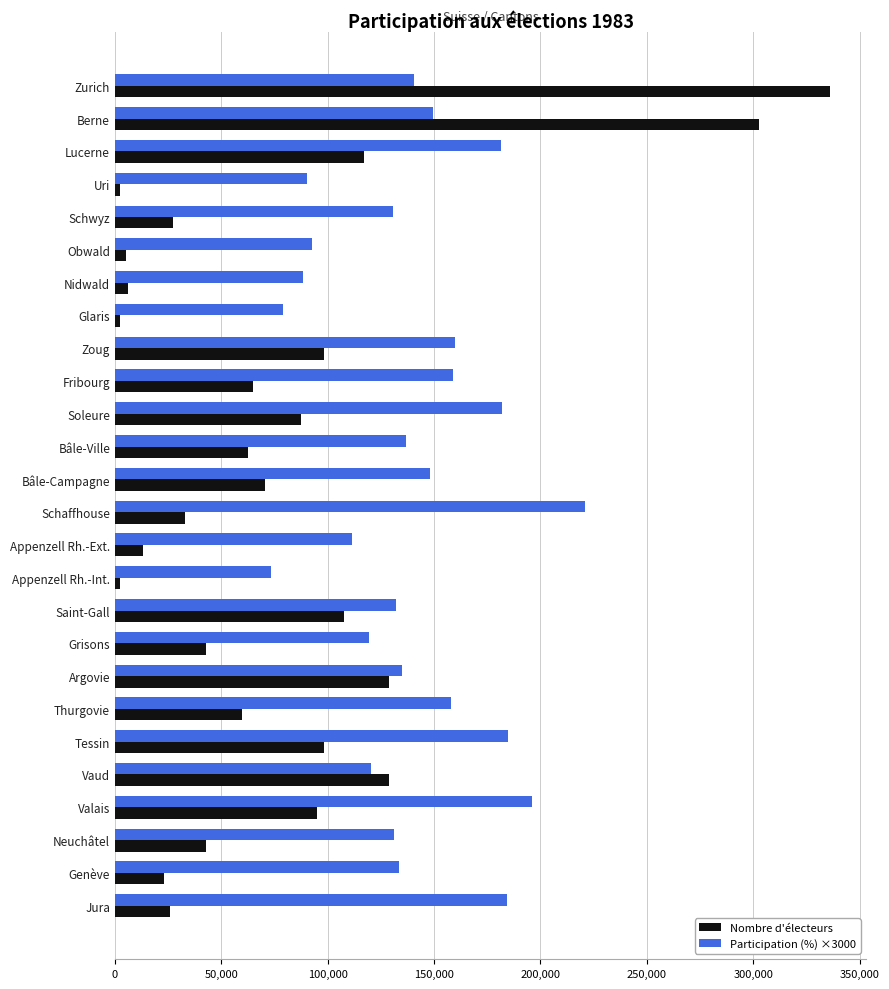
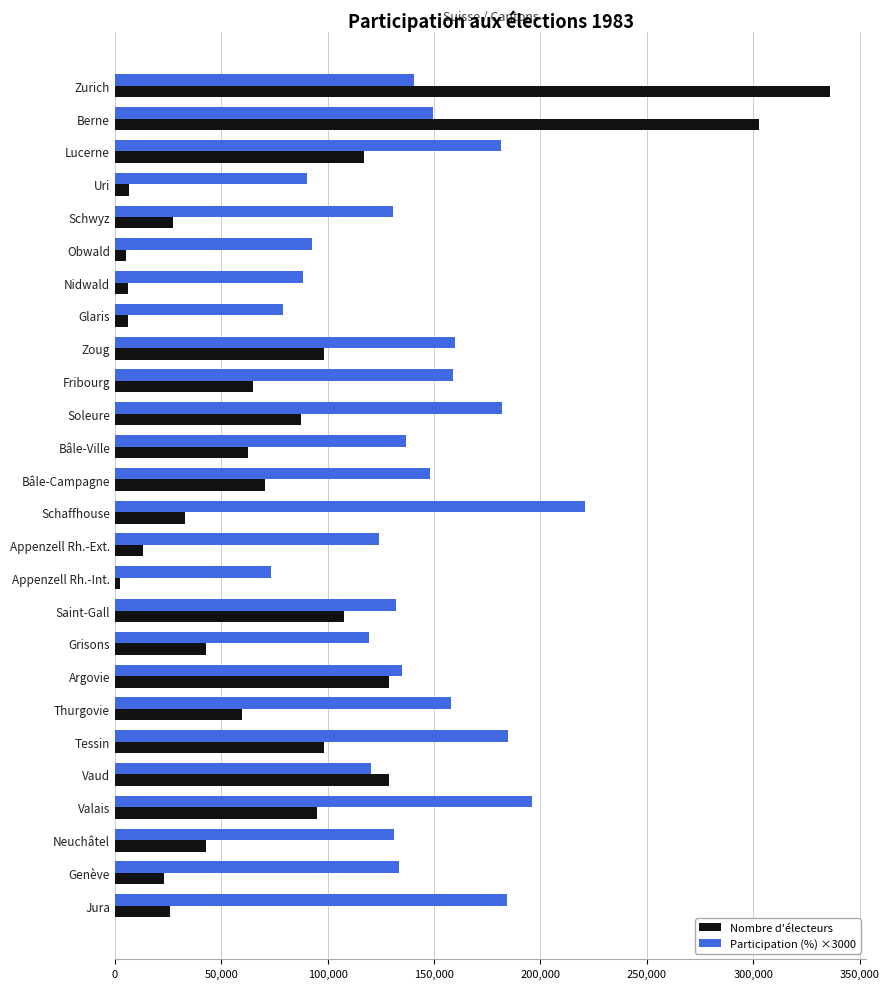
  {
    "Nombre d'électeurs": {
      "Zurich": "336,000",
      "Berne": "303,000",
      "Lucerne": "117,000",
-     "Uri": "2,000",
+     "Uri": "7,000",
      "Schwyz": "27,000",
      "Obwald": "5,000",
      "Nidwald": "6,000",
-     "Glaris": "2,000",
+     "Glaris": "6,000",
      "Zoug": "98,000",
      "Fribourg": "65,000",
      "Soleure": "88,000",
      "Bâle-Ville": "63,000",
      "Bâle-Campagne": "71,000",
      "Schaffhouse": "33,000",
      "Appenzell Rh.-Ext.": "13,000",
      "Appenzell Rh.-Int.": "2,000",
      "Saint-Gall": "108,000",
      "Grisons": "43,000",
      "Argovie": "129,000",
      "Thurgovie": "60,000",
      "Tessin": "98,000",
      "Vaud": "129,000",
      "Valais": "95,000",
      "Neuchâtel": "43,000",
      "Genève": "23,000",
      "Jura": "26,000"
    },
    "Participation (%) ×3000": {
      "Zurich": "141,000",
      "Berne": "150,000",
      "Lucerne": "181,000",
      "Uri": "90,000",
      "Schwyz": "131,000",
      "Obwald": "93,000",
      "Nidwald": "88,000",
      "Glaris": "79,000",
      "Zoug": "160,000",
      "Fribourg": "159,000",
      "Soleure": "182,000",
      "Bâle-Ville": "137,000",
      "Bâle-Campagne": "148,000",
      "Schaffhouse": "221,000",
-     "Appenzell Rh.-Ext.": "111,000",
+     "Appenzell Rh.-Ext.": "124,000",
      "Appenzell Rh.-Int.": "74,000",
      "Saint-Gall": "132,000",
      "Grisons": "120,000",
      "Argovie": "135,000",
      "Thurgovie": "158,000",
      "Tessin": "185,000",
      "Vaud": "121,000",
      "Valais": "196,000",
      "Neuchâtel": "131,000",
      "Genève": "134,000",
      "Jura": "184,000"
    }
  }
